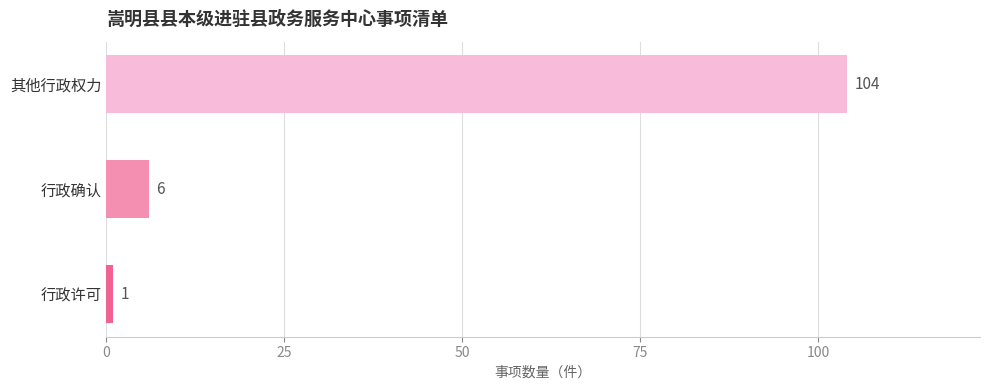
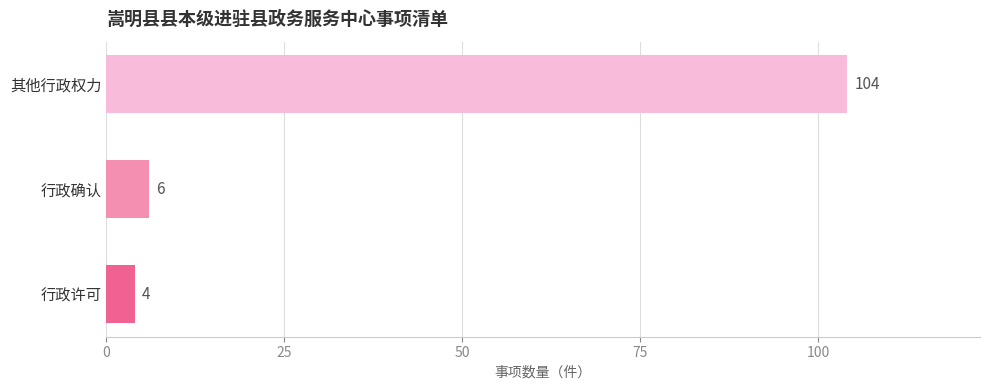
  {
    "其他行政权力": 104,
    "行政确认": 6,
-   "行政许可": 1
+   "行政许可": 4
  }
